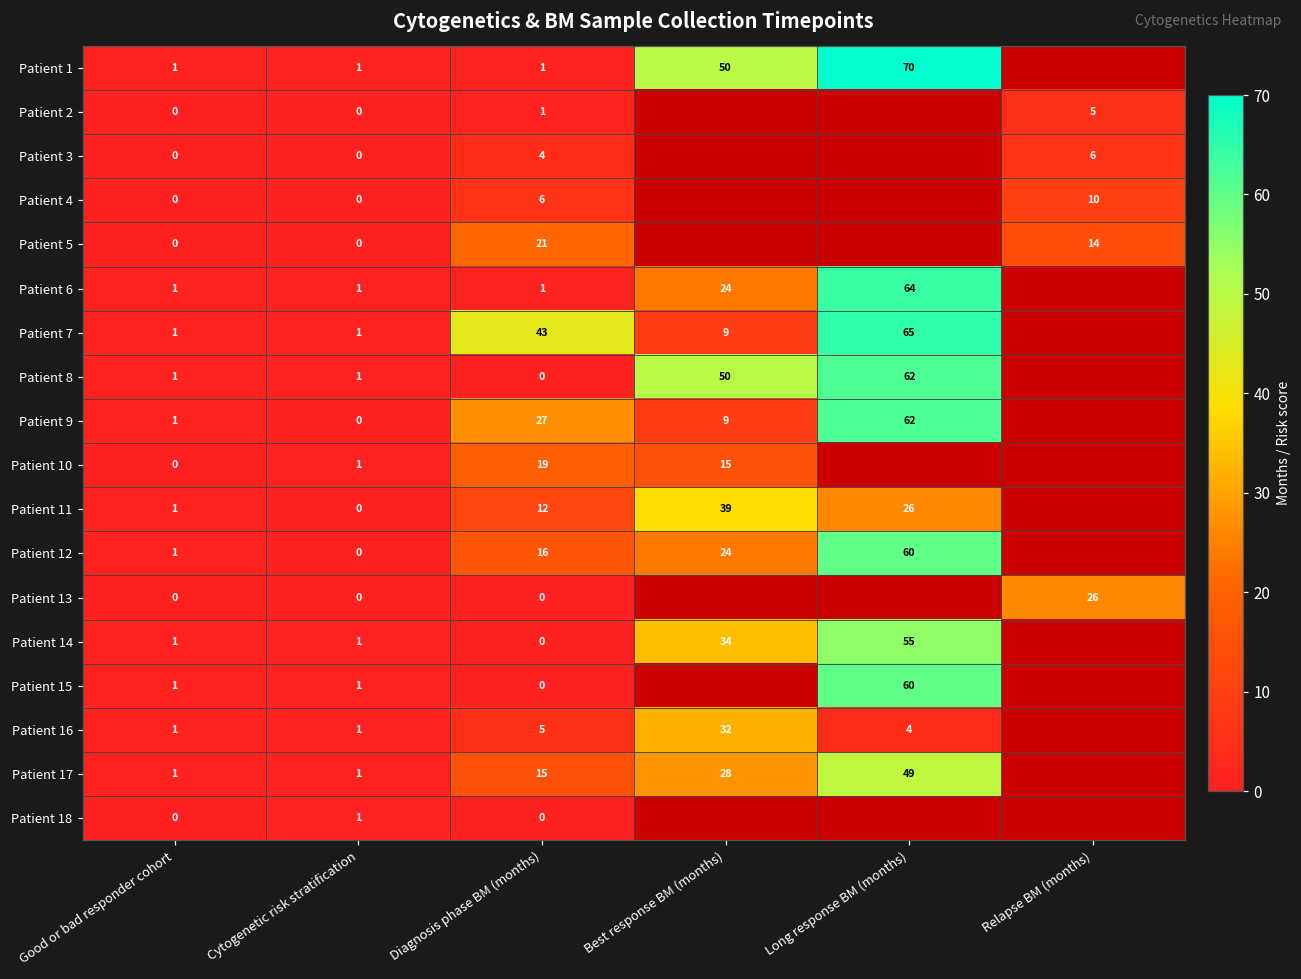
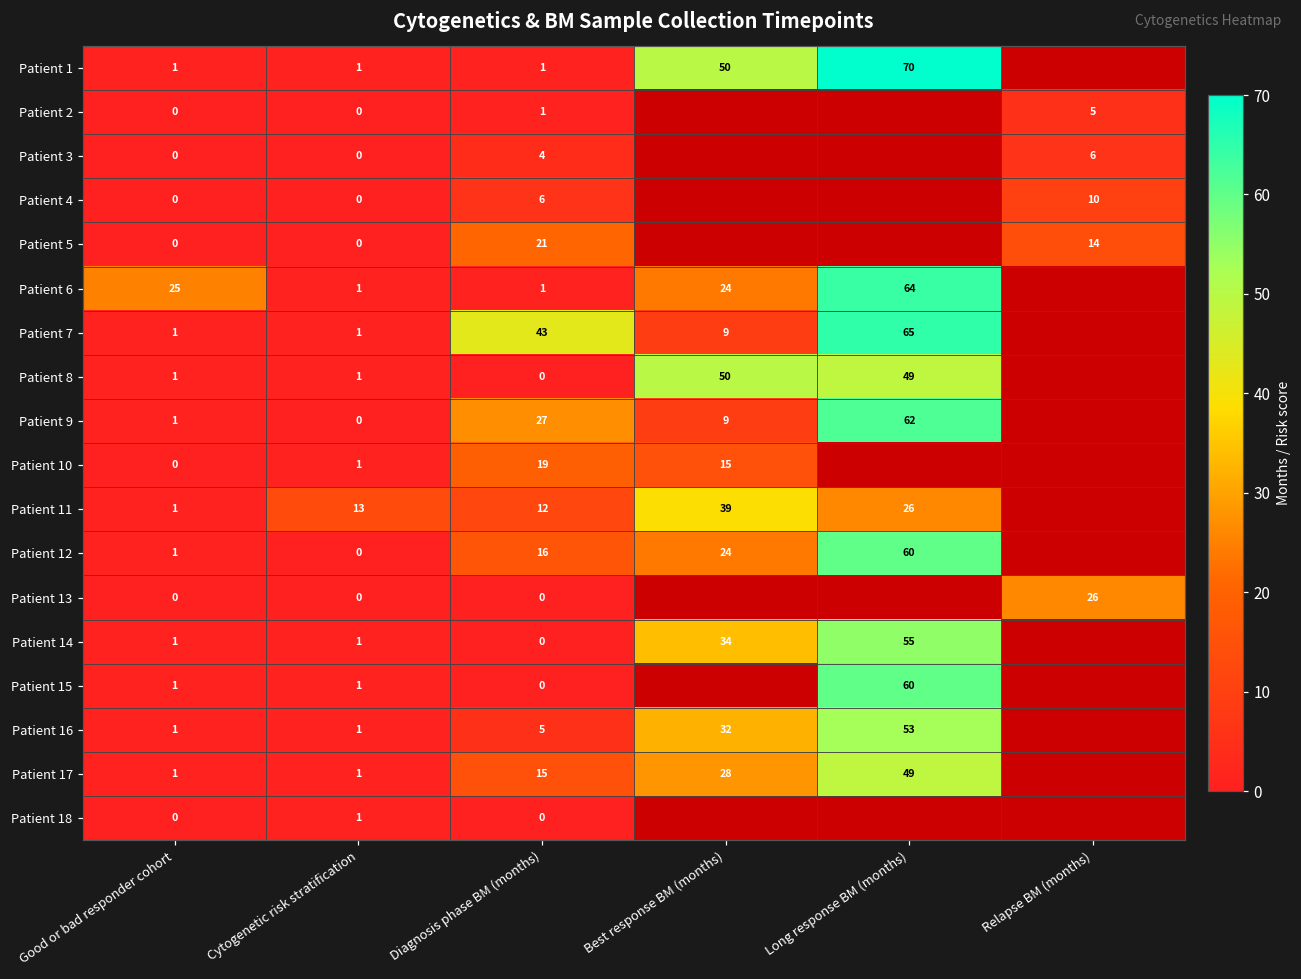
  {
    "Patient 1": {
      "Good or bad responder cohort": 1,
      "Cytogenetic risk stratification": 1,
      "Diagnosis phase BM (months)": 1,
      "Best response BM (months)": 50,
      "Long response BM (months)": 70
    },
    "Patient 2": {
      "Good or bad responder cohort": 0,
      "Cytogenetic risk stratification": 0,
      "Diagnosis phase BM (months)": 1,
      "Relapse BM (months)": 5
    },
    "Patient 3": {
      "Good or bad responder cohort": 0,
      "Cytogenetic risk stratification": 0,
      "Diagnosis phase BM (months)": 4,
      "Relapse BM (months)": 6
    },
    "Patient 4": {
      "Good or bad responder cohort": 0,
      "Cytogenetic risk stratification": 0,
      "Diagnosis phase BM (months)": 6,
      "Relapse BM (months)": 10
    },
    "Patient 5": {
      "Good or bad responder cohort": 0,
      "Cytogenetic risk stratification": 0,
      "Diagnosis phase BM (months)": 21,
      "Relapse BM (months)": 14
    },
    "Patient 6": {
-     "Good or bad responder cohort": 1,
+     "Good or bad responder cohort": 25,
      "Cytogenetic risk stratification": 1,
      "Diagnosis phase BM (months)": 1,
      "Best response BM (months)": 24,
      "Long response BM (months)": 64
    },
    "Patient 7": {
      "Good or bad responder cohort": 1,
      "Cytogenetic risk stratification": 1,
      "Diagnosis phase BM (months)": 43,
      "Best response BM (months)": 9,
      "Long response BM (months)": 65
    },
    "Patient 8": {
      "Good or bad responder cohort": 1,
      "Cytogenetic risk stratification": 1,
      "Diagnosis phase BM (months)": 0,
      "Best response BM (months)": 50,
-     "Long response BM (months)": 62
+     "Long response BM (months)": 49
    },
    "Patient 9": {
      "Good or bad responder cohort": 1,
      "Cytogenetic risk stratification": 0,
      "Diagnosis phase BM (months)": 27,
      "Best response BM (months)": 9,
      "Long response BM (months)": 62
    },
    "Patient 10": {
      "Good or bad responder cohort": 0,
      "Cytogenetic risk stratification": 1,
      "Diagnosis phase BM (months)": 19,
      "Best response BM (months)": 15
    },
    "Patient 11": {
      "Good or bad responder cohort": 1,
-     "Cytogenetic risk stratification": 0,
+     "Cytogenetic risk stratification": 13,
      "Diagnosis phase BM (months)": 12,
      "Best response BM (months)": 39,
      "Long response BM (months)": 26
    },
    "Patient 12": {
      "Good or bad responder cohort": 1,
      "Cytogenetic risk stratification": 0,
      "Diagnosis phase BM (months)": 16,
      "Best response BM (months)": 24,
      "Long response BM (months)": 60
    },
    "Patient 13": {
      "Good or bad responder cohort": 0,
      "Cytogenetic risk stratification": 0,
      "Diagnosis phase BM (months)": 0,
      "Relapse BM (months)": 26
    },
    "Patient 14": {
      "Good or bad responder cohort": 1,
      "Cytogenetic risk stratification": 1,
      "Diagnosis phase BM (months)": 0,
      "Best response BM (months)": 34,
      "Long response BM (months)": 55
    },
    "Patient 15": {
      "Good or bad responder cohort": 1,
      "Cytogenetic risk stratification": 1,
      "Diagnosis phase BM (months)": 0,
      "Long response BM (months)": 60
    },
    "Patient 16": {
      "Good or bad responder cohort": 1,
      "Cytogenetic risk stratification": 1,
      "Diagnosis phase BM (months)": 5,
      "Best response BM (months)": 32,
-     "Long response BM (months)": 4
+     "Long response BM (months)": 53
    },
    "Patient 17": {
      "Good or bad responder cohort": 1,
      "Cytogenetic risk stratification": 1,
      "Diagnosis phase BM (months)": 15,
      "Best response BM (months)": 28,
      "Long response BM (months)": 49
    },
    "Patient 18": {
      "Good or bad responder cohort": 0,
      "Cytogenetic risk stratification": 1,
      "Diagnosis phase BM (months)": 0
    }
  }
